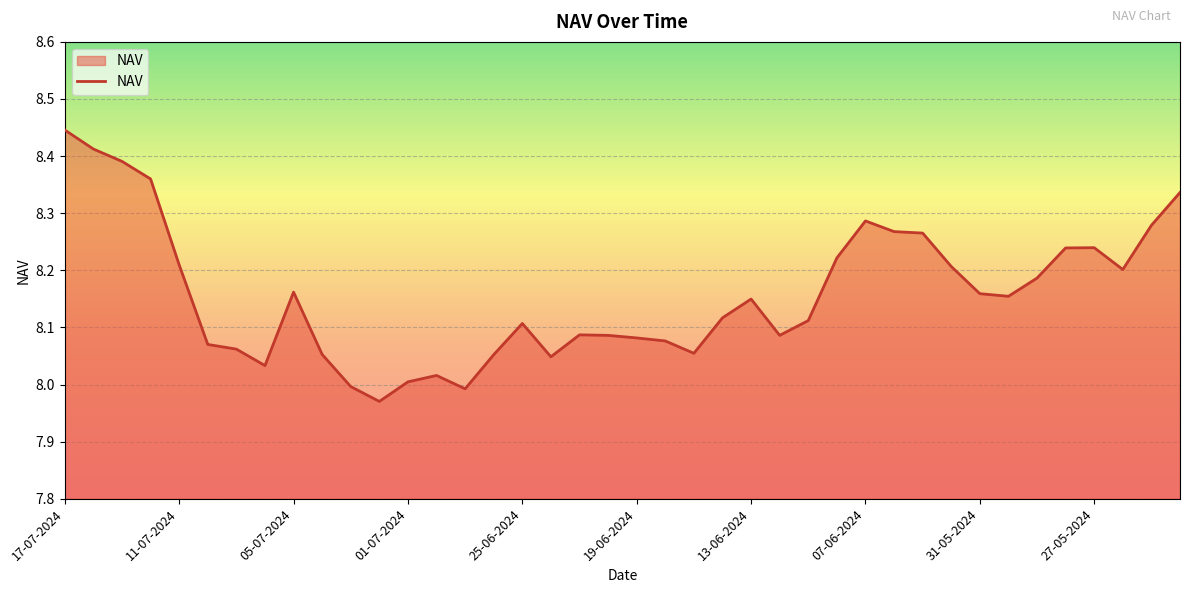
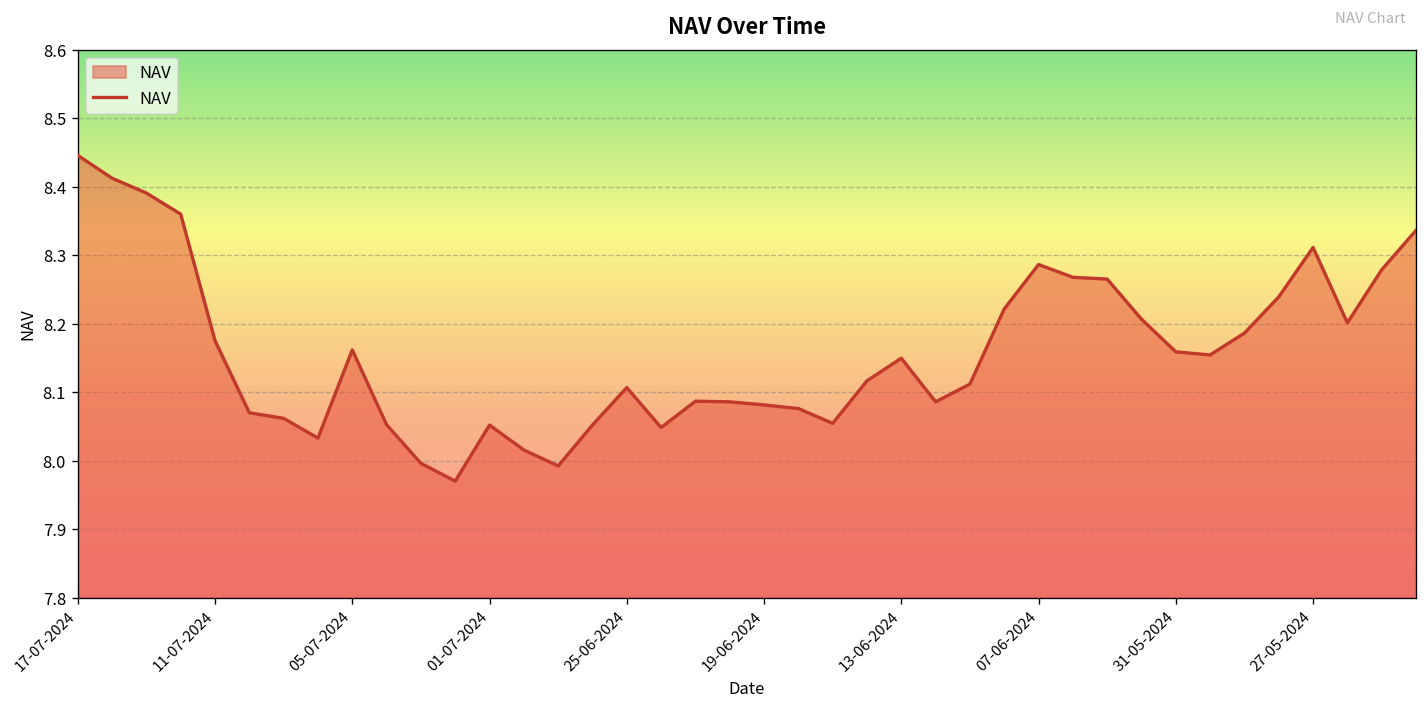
  {
    "17-07-2024": 8.45,
-   "11-07-2024": 8.21,
+   "11-07-2024": 8.18,
    "05-07-2024": 8.16,
-   "01-07-2024": 8.00,
+   "01-07-2024": 8.05,
    "25-06-2024": 8.11,
    "19-06-2024": 8.08,
    "13-06-2024": 8.15,
    "07-06-2024": 8.29,
    "31-05-2024": 8.16,
-   "27-05-2024": 8.24
+   "27-05-2024": 8.31
  }
